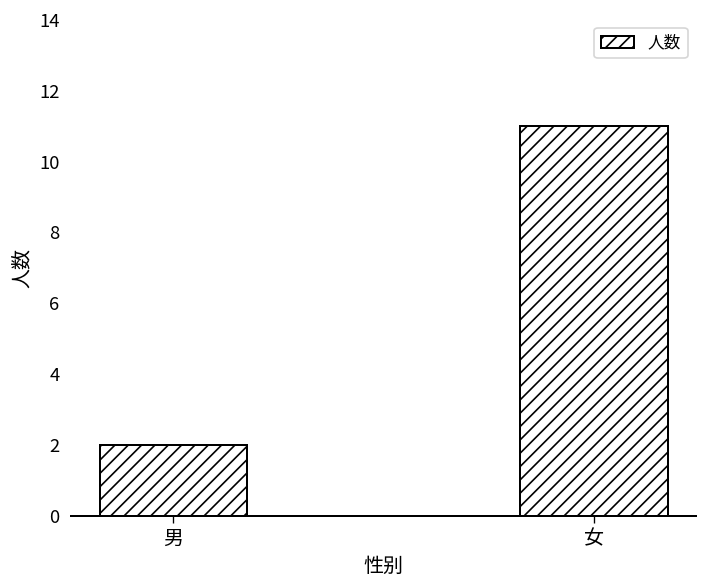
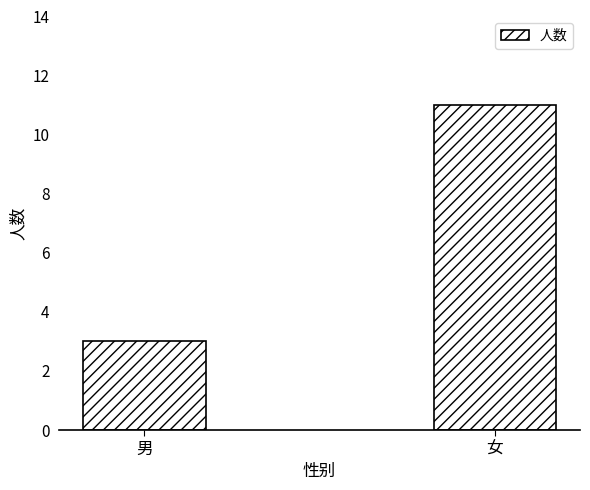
  {
-   "男": 2,
+   "男": 3,
    "女": 11
  }
